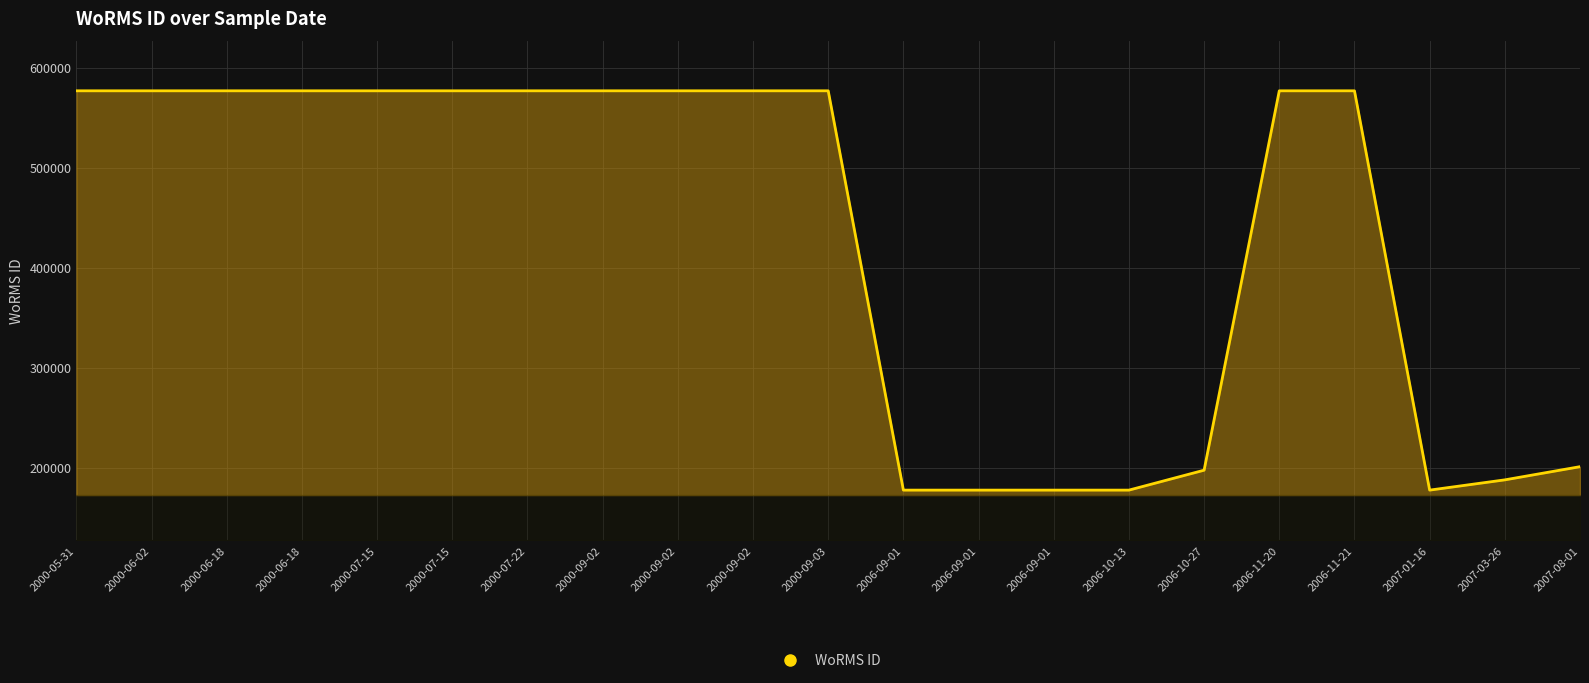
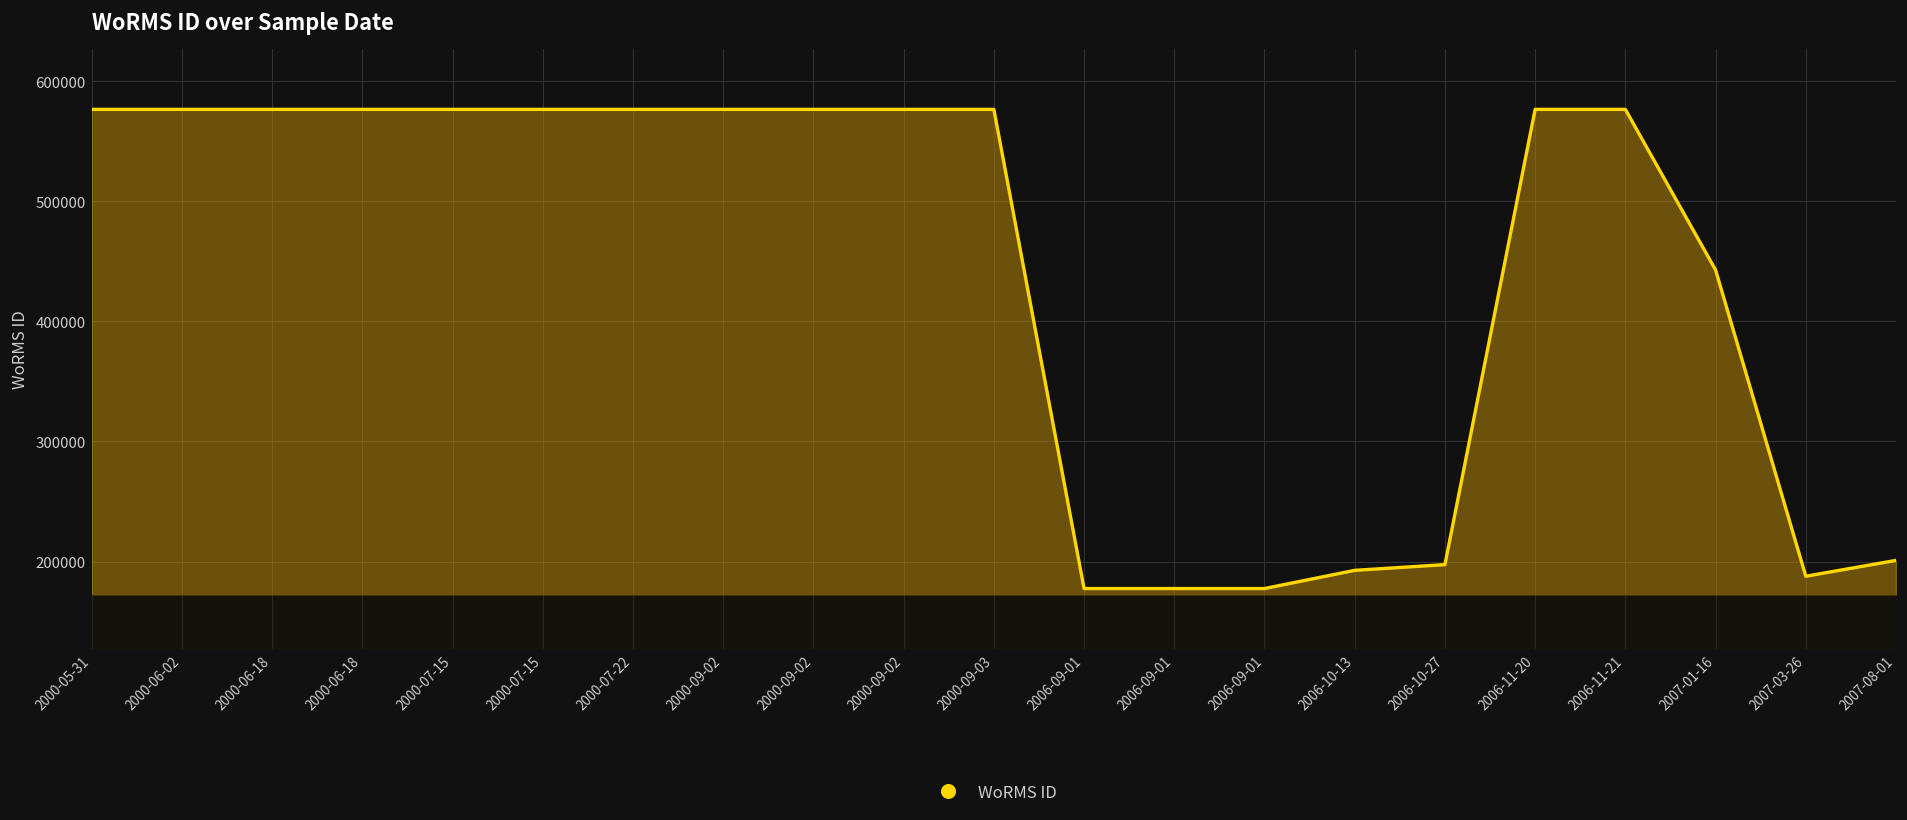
  {
    "WoRMS ID": {
      "2000-05-31": 577000,
      "2000-06-02": 577000,
      "2000-07-22": 577000,
      "2000-09-03": 577000,
-     "2006-10-13": 177000,
+     "2006-10-13": 193000,
      "2006-10-27": 197000,
      "2006-11-20": 577000,
      "2006-11-21": 577000,
-     "2007-01-16": 177000,
+     "2007-01-16": 443000,
      "2007-03-26": 188000,
      "2007-08-01": 201000
    }
  }
